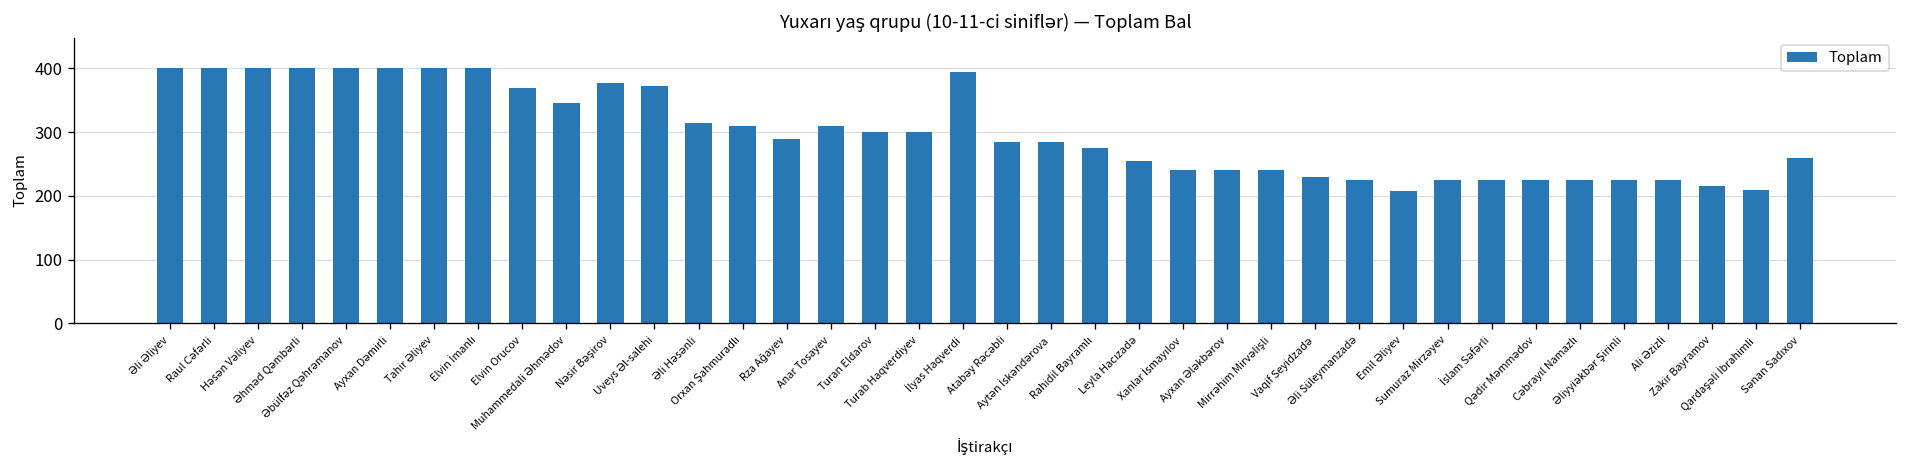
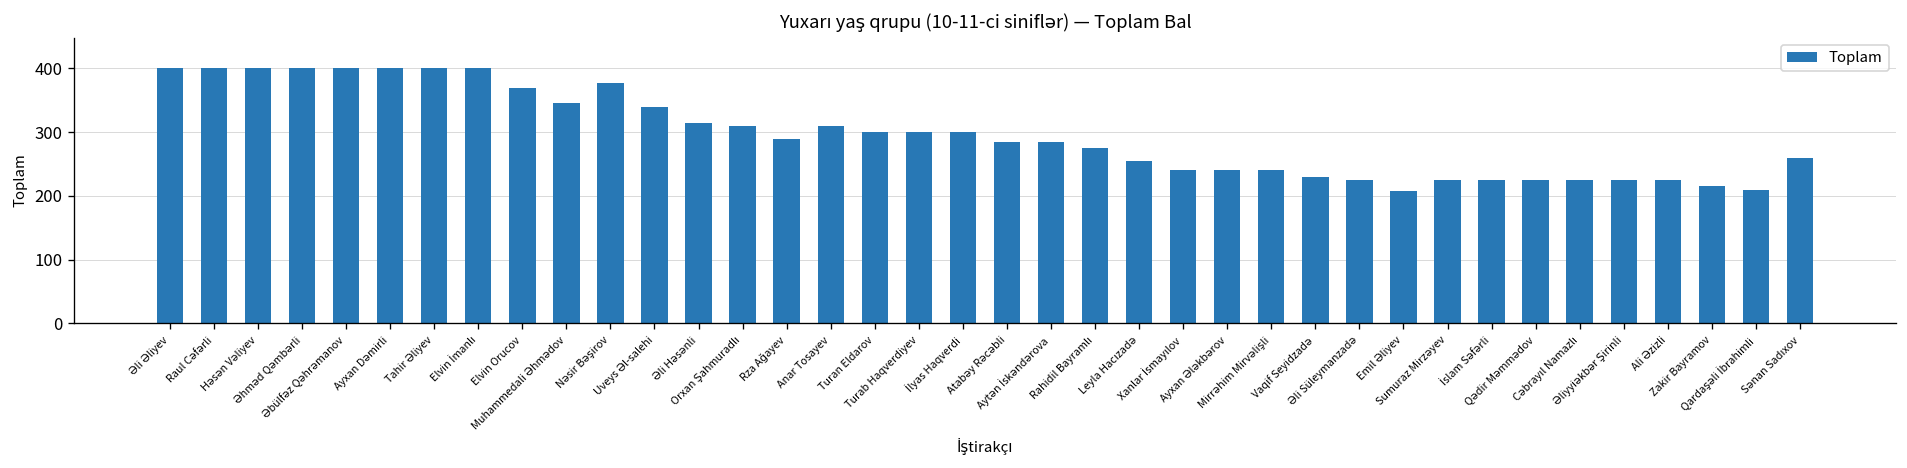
  {
    "Əli Əliyev": 400,
    "Raul Cəfərli": 400,
    "Həsən Vəliyev": 400,
    "Əhməd Qəmbərli": 400,
    "Əbülfəz Qəhrəmanov": 400,
    "Ayxan Dəmirli": 400,
    "Tahir Əliyev": 400,
    "Elvin İmanlı": 400,
    "Elvin Orucov": 370,
    "Muhammedali Əhmədov": 350,
    "Nəsir Bəşirov": 380,
-   "Uveys Əl-salehi": 370,
+   "Uveys Əl-salehi": 340,
    "Əli Həsənli": 320,
    "Orxan Şahmuradlı": 310,
    "Rza Ağayev": 290,
    "Anar Tosayev": 310,
    "Turan Eldarov": 300,
    "Turab Haqverdiyev": 300,
-   "İlyas Haqverdi": 400,
+   "İlyas Haqverdi": 300,
    "Atabəy Rəcəbli": 290,
    "Aytən İskəndərova": 290,
    "Rahidil Bayramlı": 280,
    "Leyla Hacızadə": 260,
    "Xanlar İsmayılov": 240,
    "Ayxan Ələkbərov": 240,
    "Mirrəhim Mirvəlişli": 240,
    "Vaqif Seyidzadə": 230,
    "Əli Süleymanzadə": 230,
    "Emil Əliyev": 210,
    "Sumuraz Mirzəyev": 230,
    "İslam Səfərli": 230,
    "Qədir Məmmədov": 230,
    "Cəbrayıl Namazlı": 230,
    "Əliyyiəkbər Şirinli": 230,
    "Ali Əzizli": 230,
    "Zakir Bayramov": 220,
    "Qardaşəli İbrahimli": 210,
    "Sənan Sadıxov": 260
  }
